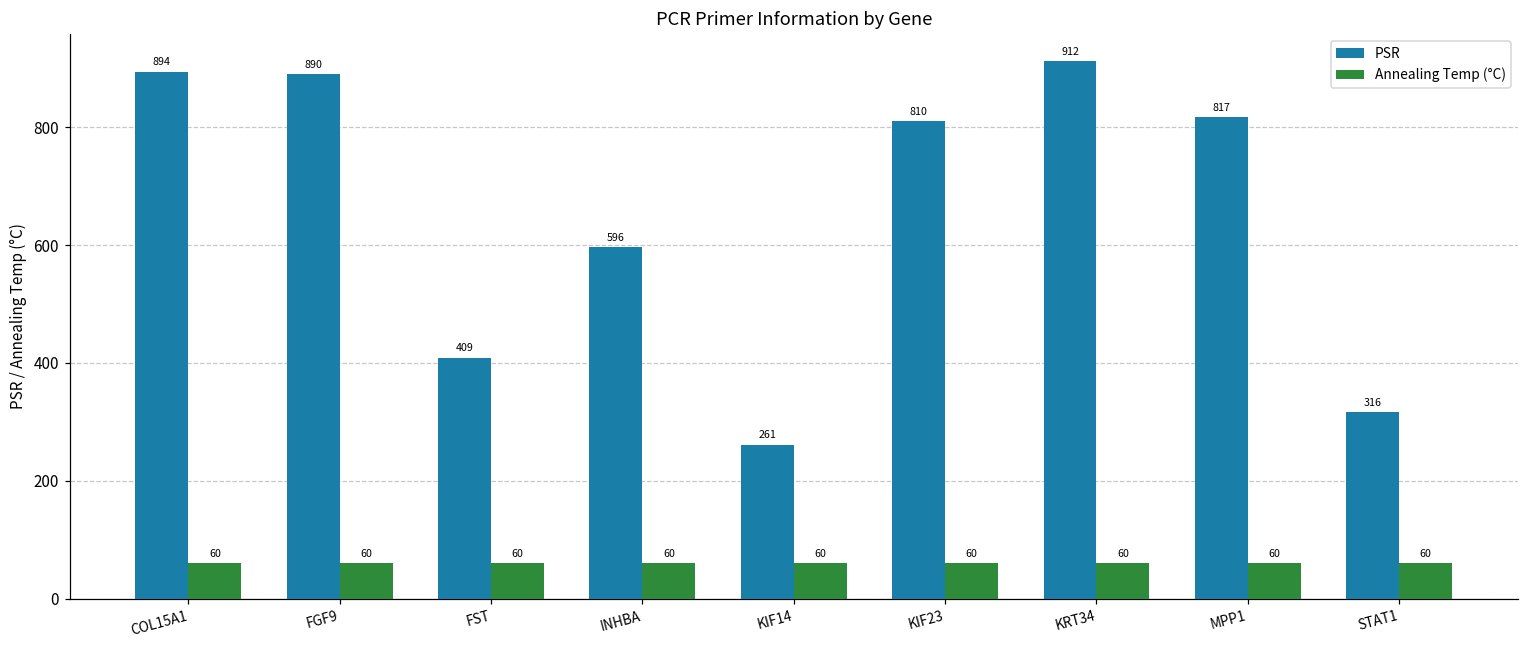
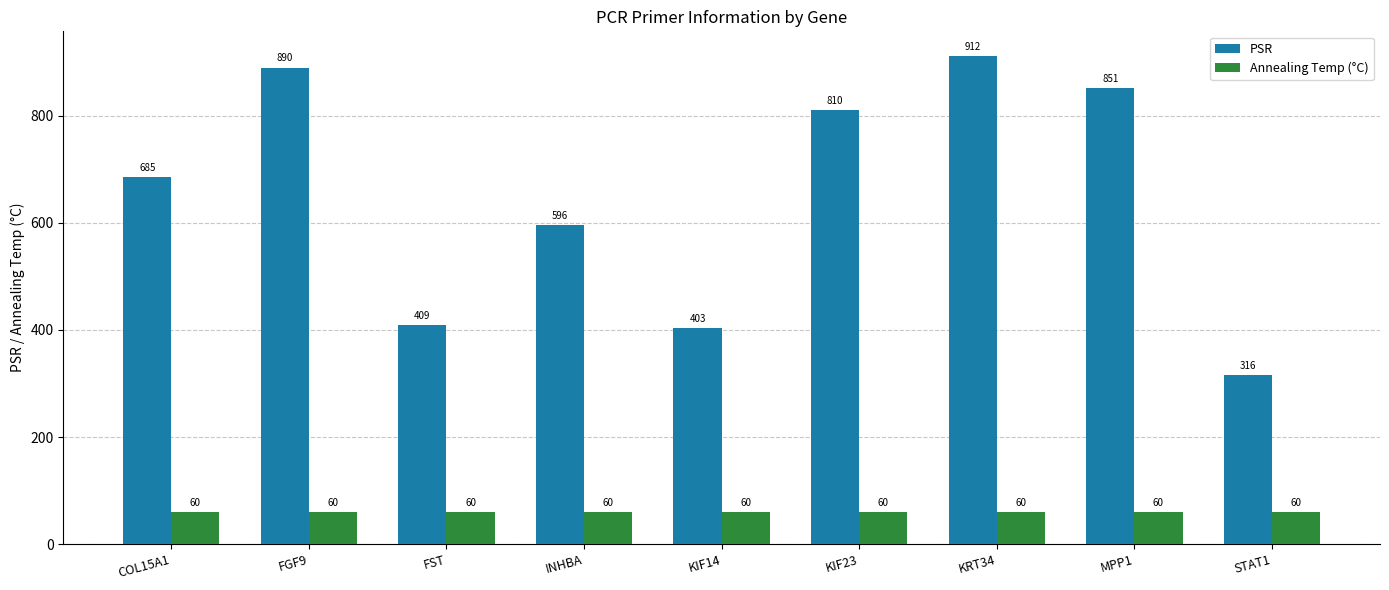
  {
    "PSR": {
-     "COL15A1": 894,
+     "COL15A1": 685,
      "FGF9": 890,
      "FST": 409,
      "INHBA": 596,
-     "KIF14": 261,
+     "KIF14": 403,
      "KIF23": 810,
      "KRT34": 912,
-     "MPP1": 817,
+     "MPP1": 851,
      "STAT1": 316
    },
    "Annealing Temp (°C)": {
      "COL15A1": 60,
      "FGF9": 60,
      "FST": 60,
      "INHBA": 60,
      "KIF14": 60,
      "KIF23": 60,
      "KRT34": 60,
      "MPP1": 60,
      "STAT1": 60
    }
  }
